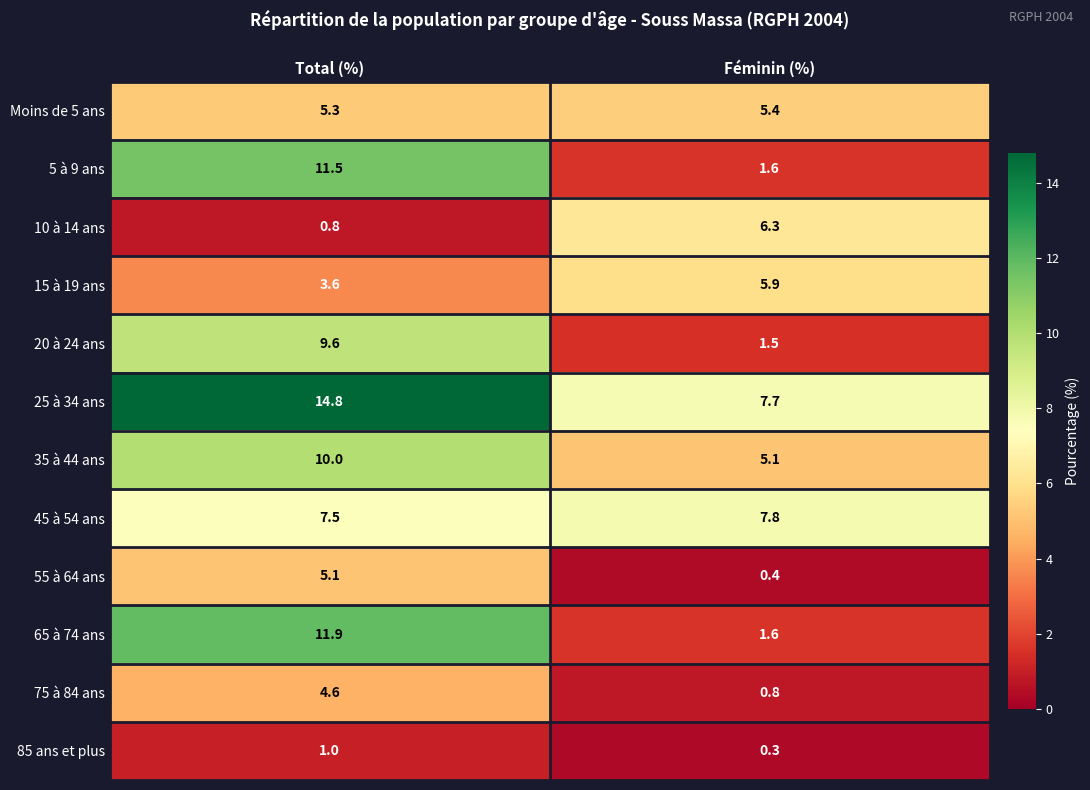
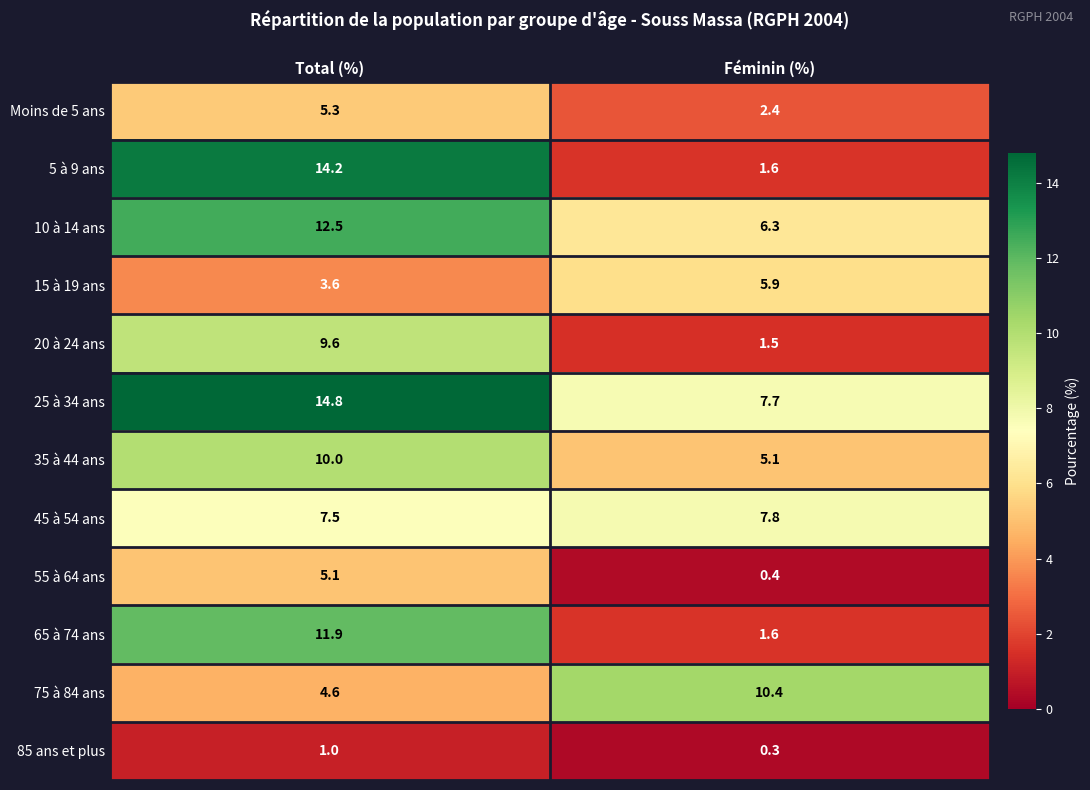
  {
    "Moins de 5 ans": {
      "Total (%)": 5.3,
-     "Féminin (%)": 5.4
+     "Féminin (%)": 2.4
    },
    "5 à 9 ans": {
-     "Total (%)": 11.5,
+     "Total (%)": 14.2,
      "Féminin (%)": 1.6
    },
    "10 à 14 ans": {
-     "Total (%)": 0.8,
+     "Total (%)": 12.5,
      "Féminin (%)": 6.3
    },
    "15 à 19 ans": {
      "Total (%)": 3.6,
      "Féminin (%)": 5.9
    },
    "20 à 24 ans": {
      "Total (%)": 9.6,
      "Féminin (%)": 1.5
    },
    "25 à 34 ans": {
      "Total (%)": 14.8,
      "Féminin (%)": 7.7
    },
    "35 à 44 ans": {
      "Total (%)": 10.0,
      "Féminin (%)": 5.1
    },
    "45 à 54 ans": {
      "Total (%)": 7.5,
      "Féminin (%)": 7.8
    },
    "55 à 64 ans": {
      "Total (%)": 5.1,
      "Féminin (%)": 0.4
    },
    "65 à 74 ans": {
      "Total (%)": 11.9,
      "Féminin (%)": 1.6
    },
    "75 à 84 ans": {
      "Total (%)": 4.6,
-     "Féminin (%)": 0.8
+     "Féminin (%)": 10.4
    },
    "85 ans et plus": {
      "Total (%)": 1.0,
      "Féminin (%)": 0.3
    }
  }
